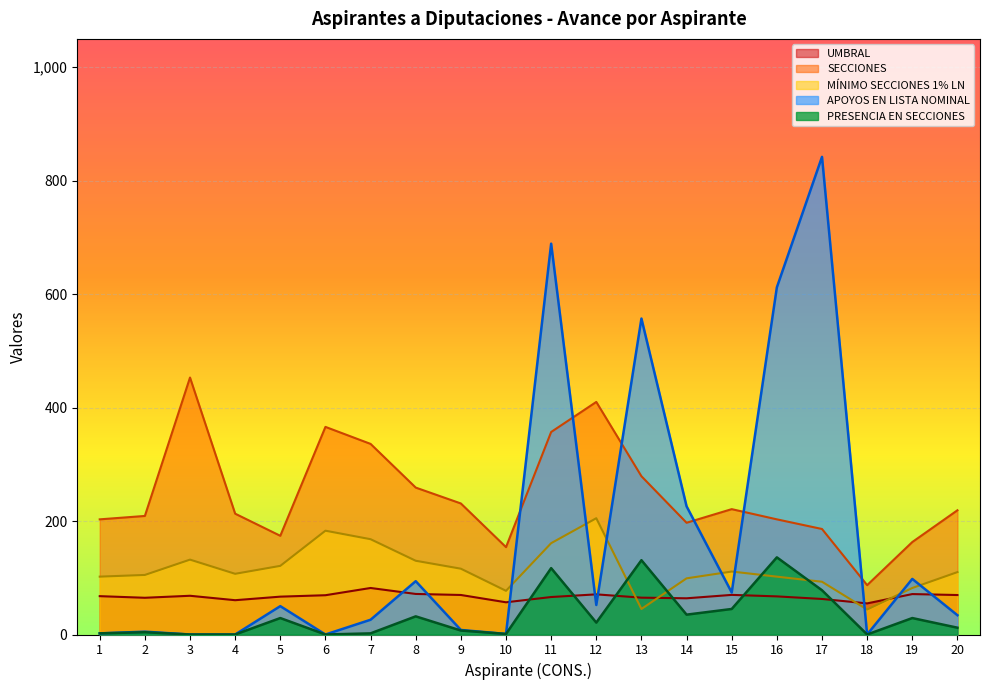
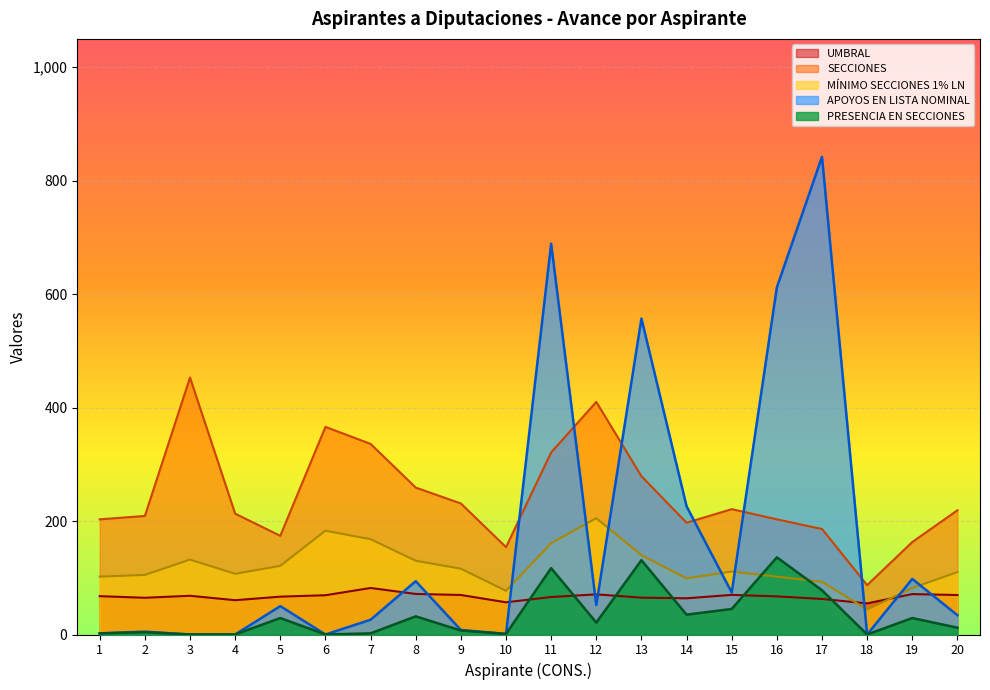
  {
    "UMBRAL": {
      "1": 70,
      "2": 60,
      "3": 70,
      "4": 60,
      "5": 70,
      "6": 70,
      "7": 80,
      "8": 70,
      "9": 70,
      "10": 60,
      "11": 70,
      "12": 70,
      "13": 60,
      "14": 60,
      "16": 70,
      "17": 60,
      "18": 50,
      "19": 70,
      "20": 70
    },
    "SECCIONES": {
      "1": 200,
      "2": 210,
      "3": 450,
      "4": 210,
      "5": 170,
      "6": 370,
      "7": 340,
      "8": 260,
      "9": 230,
      "10": 150,
-     "11": 360,
+     "11": 320,
      "12": 410,
      "13": 280,
      "14": 200,
      "15": 220,
      "16": 200,
      "17": 190,
      "18": 90,
      "19": 160,
      "20": 220
    },
    "MÍNIMO SECCIONES 1% LN": {
      "1": 100,
      "2": 110,
      "3": 130,
      "4": 110,
      "5": 120,
      "6": 180,
      "7": 170,
      "8": 130,
      "9": 120,
      "10": 80,
      "11": 160,
      "12": 210,
-     "13": 50,
+     "13": 140,
      "14": 100,
      "15": 110,
      "16": 100,
      "17": 90,
      "18": 40,
      "19": 80,
      "20": 110
    },
    "APOYOS EN LISTA NOMINAL": {
      "5": 50,
      "7": 30,
      "8": 90,
      "11": 690,
      "12": 50,
      "13": 560,
      "14": 230,
      "16": 610,
      "17": 840,
      "19": 100,
      "20": 30
    },
    "PRESENCIA EN SECCIONES": {
      "5": 30,
      "7": 0,
      "8": 30,
      "11": 120,
      "12": 20,
      "13": 130,
      "14": 40,
      "15": 50,
      "16": 140,
      "17": 80,
      "19": 30,
      "20": 10
    }
  }
